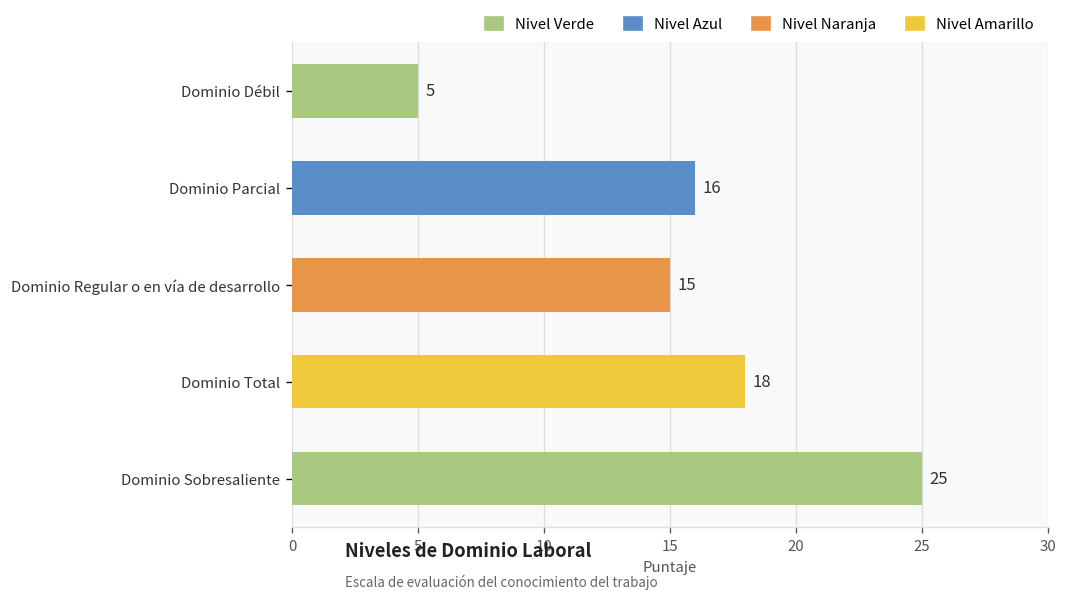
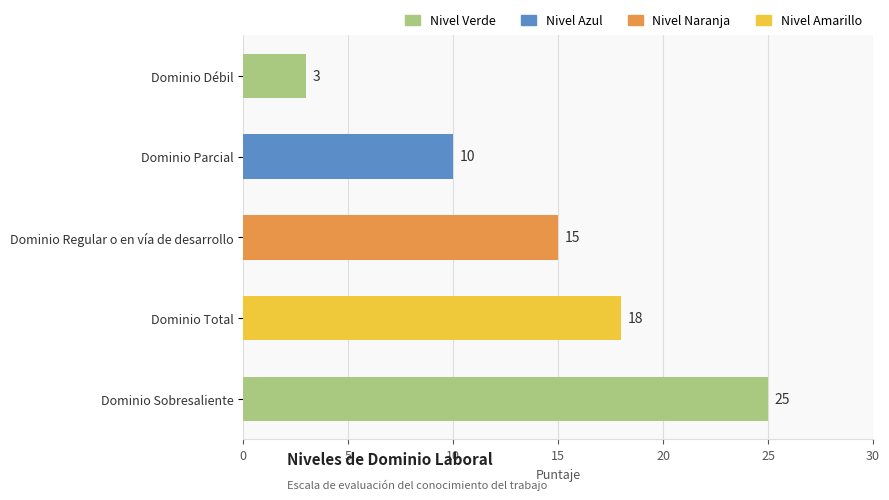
  {
-   "Dominio Débil": 5,
-   "Dominio Parcial": 16,
+   "Dominio Débil": 3,
+   "Dominio Parcial": 10,
    "Dominio Regular o en vía de desarrollo": 15,
    "Dominio Total": 18,
    "Dominio Sobresaliente": 25
  }
